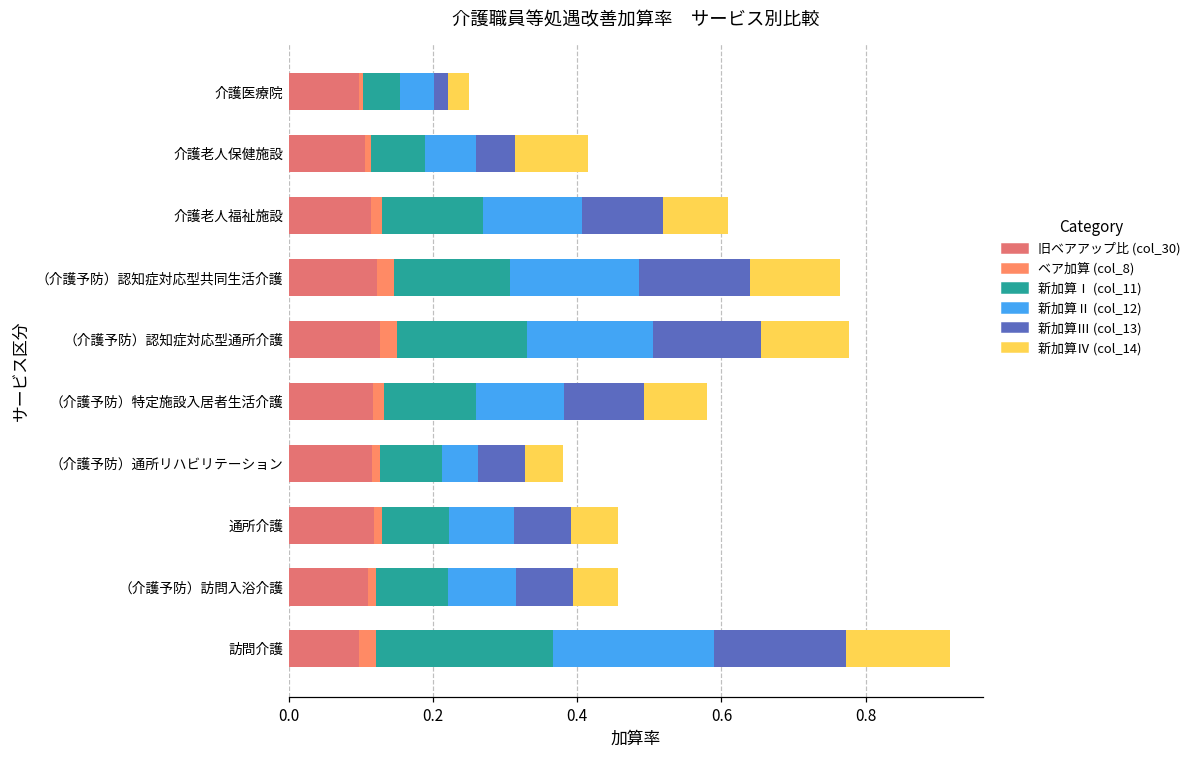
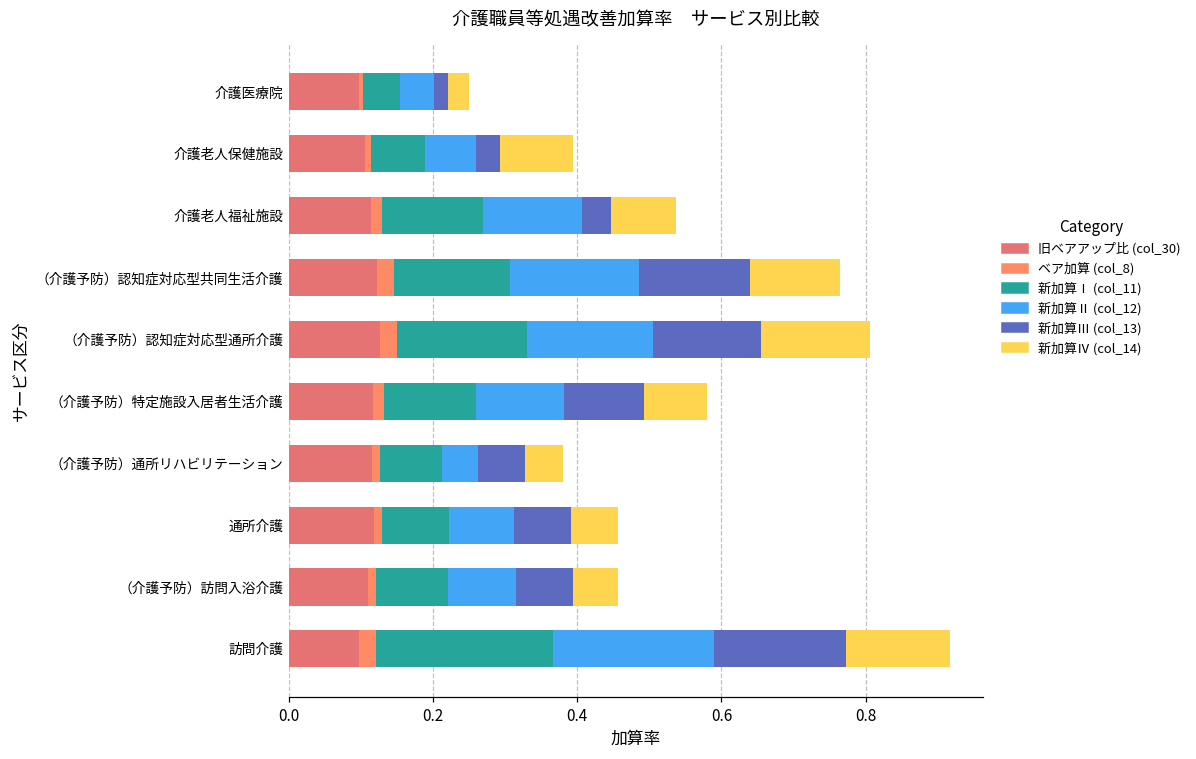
  {
    "新加算Ⅰ (col_11)": {
      "介護医療院": 0.05,
      "介護老人保健施設": 0.08,
      "介護老人福祉施設": 0.14,
      "（介護予防）認知症対応型共同生活介護": 0.16,
      "（介護予防）認知症対応型通所介護": 0.18,
      "（介護予防）特定施設入居者生活介護": 0.13,
      "（介護予防）通所リハビリテーション": 0.09,
      "通所介護": 0.09,
      "（介護予防）訪問入浴介護": 0.10,
      "訪問介護": 0.25
    },
    "新加算Ⅱ (col_12)": {
      "介護医療院": 0.05,
      "介護老人保健施設": 0.07,
      "介護老人福祉施設": 0.14,
      "（介護予防）認知症対応型共同生活介護": 0.18,
      "（介護予防）認知症対応型通所介護": 0.17,
      "（介護予防）特定施設入居者生活介護": 0.12,
      "（介護予防）通所リハビリテーション": 0.05,
      "通所介護": 0.09,
      "（介護予防）訪問入浴介護": 0.09,
      "訪問介護": 0.22
    },
    "新加算Ⅲ (col_13)": {
      "介護医療院": 0.02,
-     "介護老人保健施設": 0.05,
-     "介護老人福祉施設": 0.11,
+     "介護老人保健施設": 0.03,
+     "介護老人福祉施設": 0.04,
      "（介護予防）認知症対応型共同生活介護": 0.16,
      "（介護予防）認知症対応型通所介護": 0.15,
      "（介護予防）特定施設入居者生活介護": 0.11,
      "（介護予防）通所リハビリテーション": 0.07,
      "通所介護": 0.08,
      "（介護予防）訪問入浴介護": 0.08,
      "訪問介護": 0.18
    },
    "新加算Ⅳ (col_14)": {
      "介護医療院": 0.03,
      "介護老人保健施設": 0.10,
      "介護老人福祉施設": 0.09,
      "（介護予防）認知症対応型共同生活介護": 0.13,
-     "（介護予防）認知症対応型通所介護": 0.12,
+     "（介護予防）認知症対応型通所介護": 0.15,
      "（介護予防）特定施設入居者生活介護": 0.09,
      "（介護予防）通所リハビリテーション": 0.05,
      "通所介護": 0.06,
      "（介護予防）訪問入浴介護": 0.06,
      "訪問介護": 0.15
    }
  }
